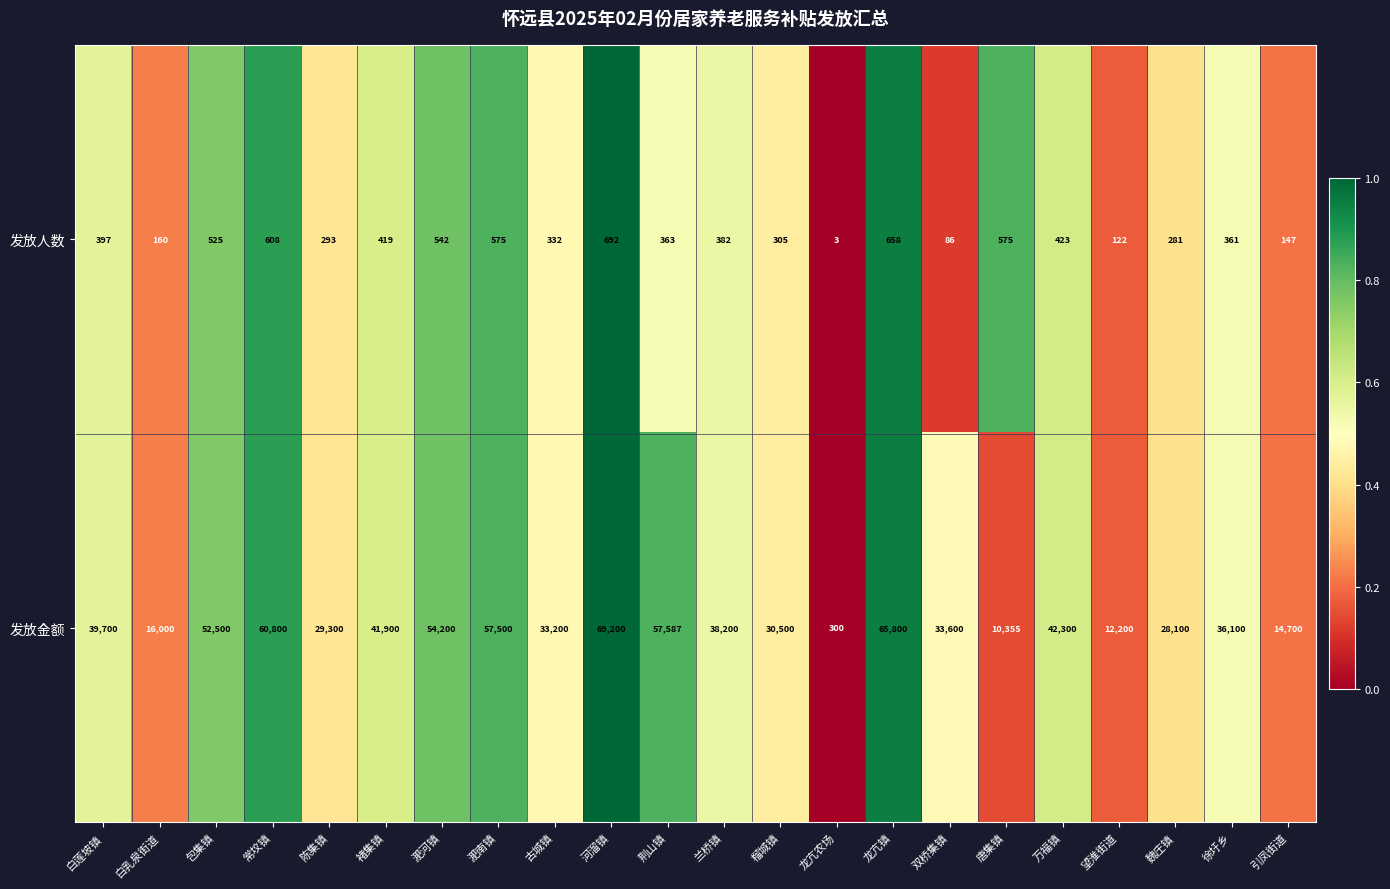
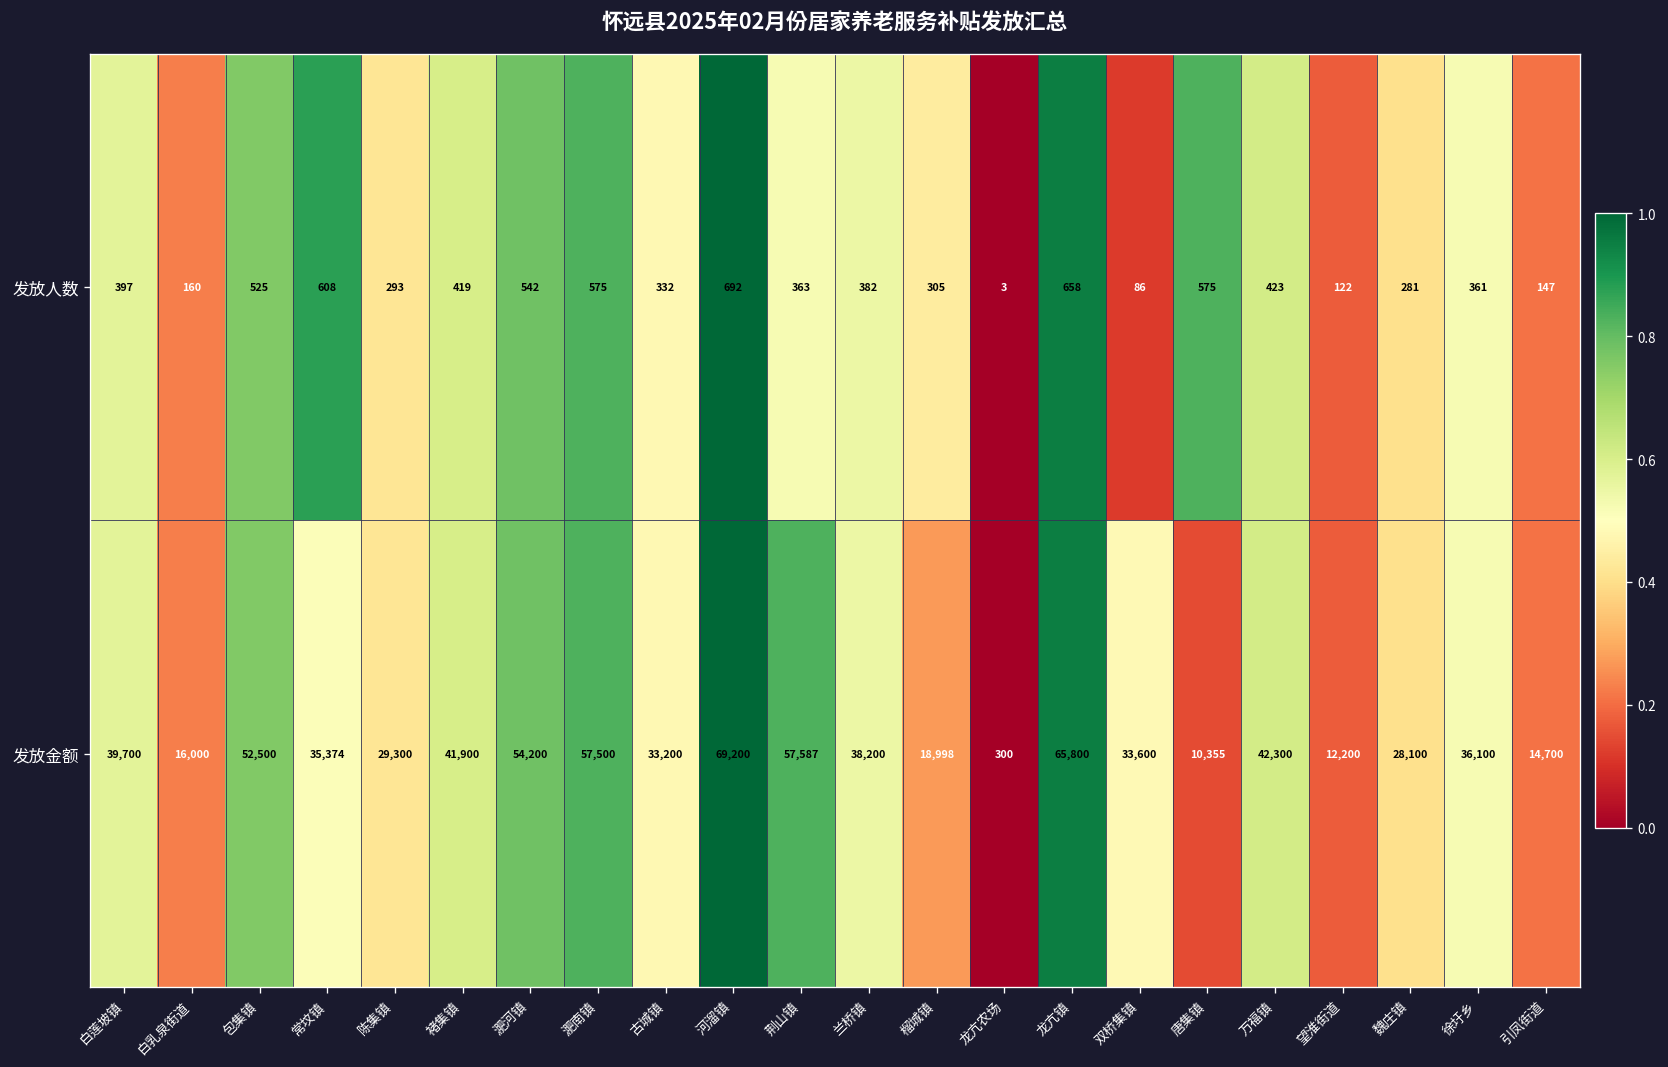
  {
    "发放人数": {
      "白莲坡镇": "397",
      "白乳泉街道": "160",
      "包集镇": "525",
      "常坟镇": "608",
      "陈集镇": "293",
      "褚集镇": "419",
      "淝河镇": "542",
      "淝南镇": "575",
      "古城镇": "332",
      "河溜镇": "692",
      "荆山镇": "363",
      "兰桥镇": "382",
      "榴城镇": "305",
      "龙亢农场": "3",
      "龙亢镇": "658",
      "双桥集镇": "86",
      "唐集镇": "575",
      "万福镇": "423",
      "望淮街道": "122",
      "魏庄镇": "281",
      "徐圩乡": "361",
      "引凤街道": "147"
    },
    "发放金额": {
      "白莲坡镇": "39,700",
      "白乳泉街道": "16,000",
      "包集镇": "52,500",
-     "常坟镇": "60,800",
+     "常坟镇": "35,374",
      "陈集镇": "29,300",
      "褚集镇": "41,900",
      "淝河镇": "54,200",
      "淝南镇": "57,500",
      "古城镇": "33,200",
      "河溜镇": "69,200",
      "荆山镇": "57,587",
      "兰桥镇": "38,200",
-     "榴城镇": "30,500",
+     "榴城镇": "18,998",
      "龙亢农场": "300",
      "龙亢镇": "65,800",
      "双桥集镇": "33,600",
      "唐集镇": "10,355",
      "万福镇": "42,300",
      "望淮街道": "12,200",
      "魏庄镇": "28,100",
      "徐圩乡": "36,100",
      "引凤街道": "14,700"
    }
  }
